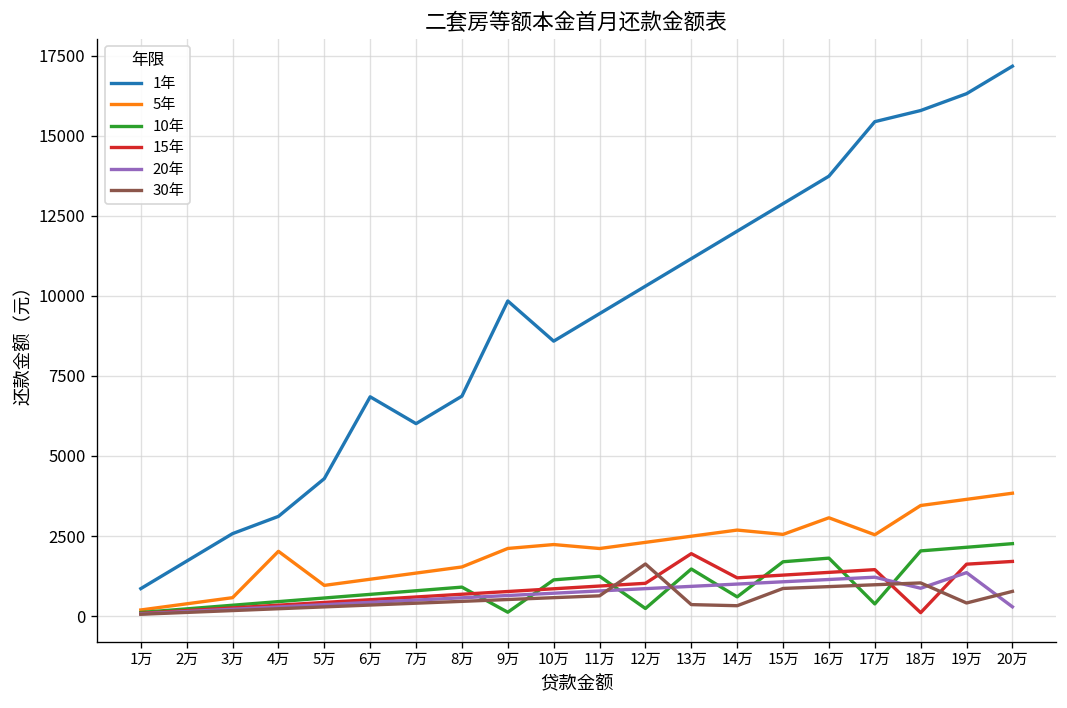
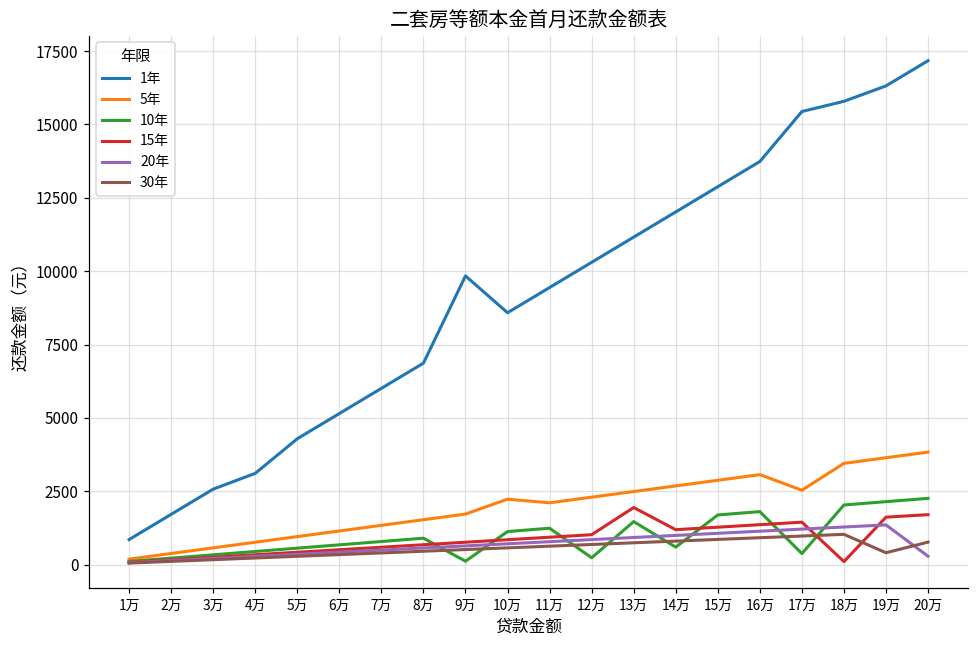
  {
    "1年": {
      "1万": 900,
      "2万": 1700,
      "3万": 2600,
      "4万": 3100,
      "5万": 4300,
-     "6万": 6800,
+     "6万": 5200,
      "7万": 6000,
      "8万": 6900,
      "9万": 9800,
      "10万": 8600,
      "11万": 9400,
      "12万": 10300,
      "13万": 11200,
      "14万": 12000,
      "15万": 12900,
      "16万": 13700,
      "17万": 15400,
      "18万": 15800,
      "19万": 16300,
      "20万": 17200
    },
    "5年": {
      "2万": 400,
      "3万": 600,
-     "4万": 2000,
+     "4万": 800,
      "5万": 1000,
      "6万": 1200,
      "7万": 1300,
      "8万": 1500,
-     "9万": 2100,
+     "9万": 1700,
      "10万": 2200,
      "11万": 2100,
      "12万": 2300,
      "13万": 2500,
      "14万": 2700,
-     "15万": 2600,
+     "15万": 2900,
      "16万": 3100,
      "17万": 2500,
      "18万": 3500,
      "19万": 3600,
      "20万": 3800
    },
    "10年": {
      "4万": 500,
      "5万": 600,
      "6万": 700,
      "7万": 800,
      "8万": 900,
      "9万": 100,
      "10万": 1100,
      "11万": 1200,
      "12万": 200,
      "13万": 1500,
      "14万": 600,
      "15万": 1700,
      "16万": 1800,
      "17万": 400,
      "18万": 2000,
      "19万": 2100,
      "20万": 2300
    },
    "15年": {
      "7万": 600,
      "8万": 700,
      "9万": 800,
      "10万": 900,
      "11万": 900,
      "12万": 1000,
      "13万": 1900,
      "14万": 1200,
      "15万": 1300,
      "16万": 1400,
      "17万": 1500,
      "18万": 100,
      "19万": 1600,
      "20万": 1700
    },
    "20年": {
      "7万": 500,
      "8万": 600,
      "9万": 600,
      "10万": 700,
      "11万": 800,
      "12万": 900,
      "13万": 900,
      "14万": 1000,
      "15万": 1100,
      "16万": 1100,
      "17万": 1200,
-     "18万": 900,
+     "18万": 1300,
      "19万": 1400,
      "20万": 300
    },
    "30年": {
      "7万": 400,
      "8万": 500,
      "9万": 500,
      "10万": 600,
      "11万": 600,
-     "12万": 1600,
-     "13万": 400,
-     "14万": 300,
+     "12万": 700,
+     "13万": 700,
+     "14万": 800,
      "15万": 900,
      "16万": 900,
      "17万": 1000,
      "18万": 1000,
      "19万": 400,
      "20万": 800
    }
  }
